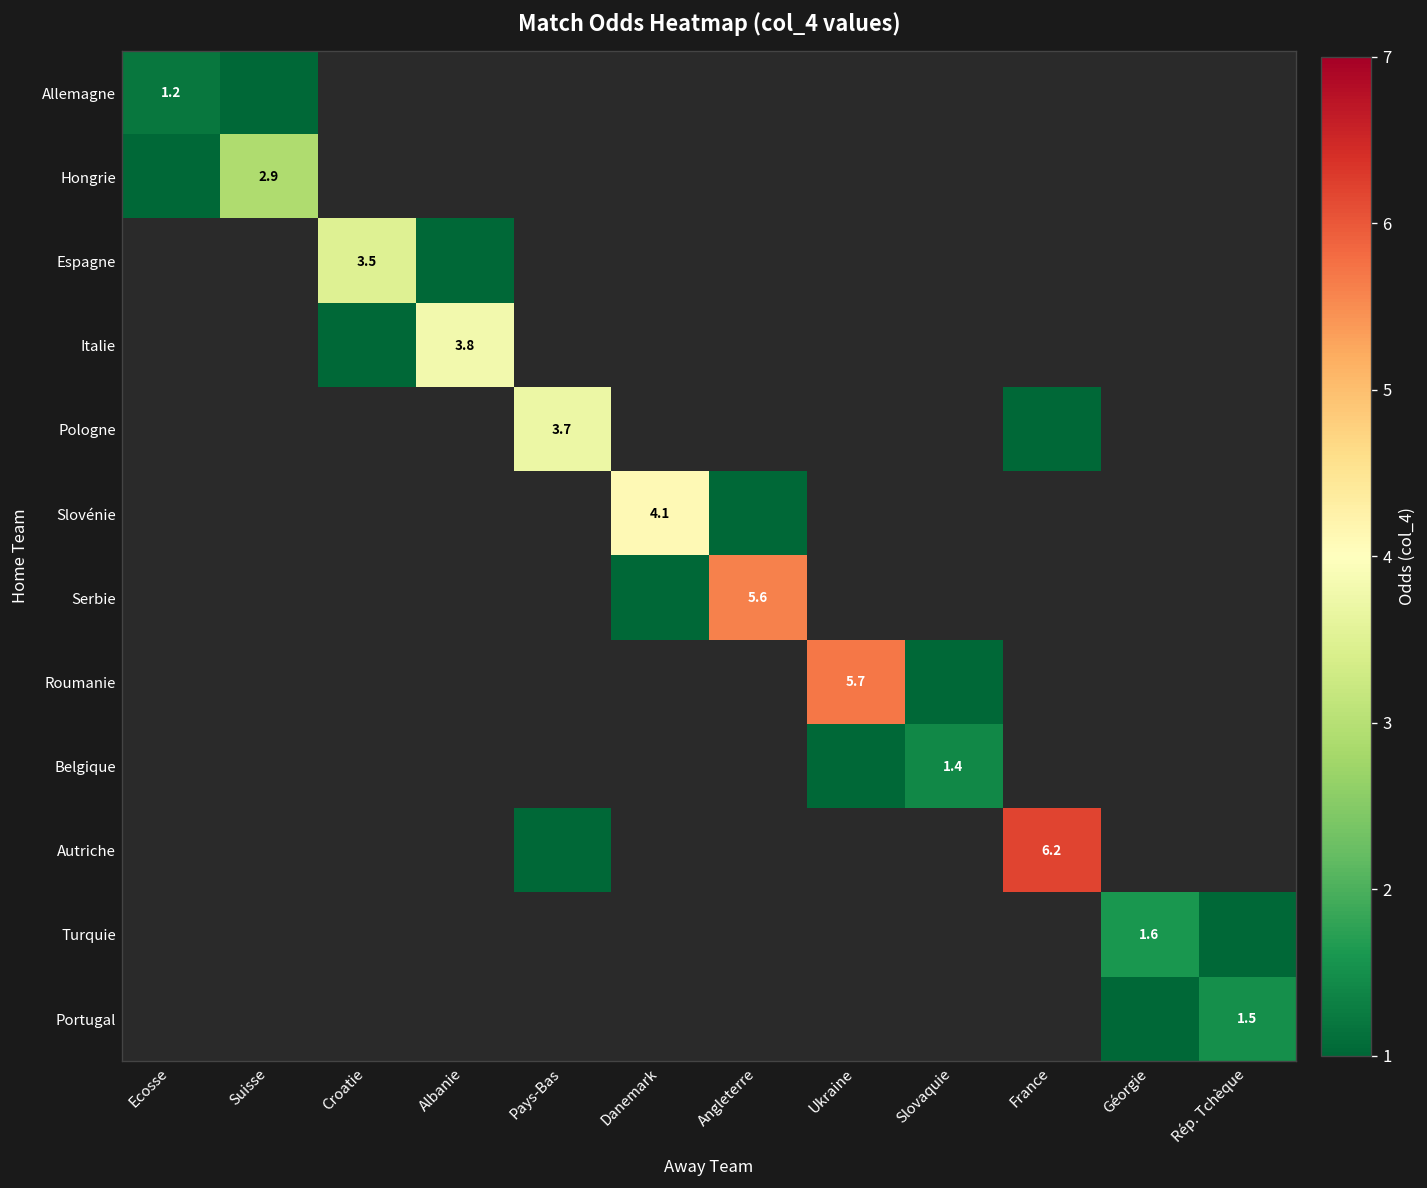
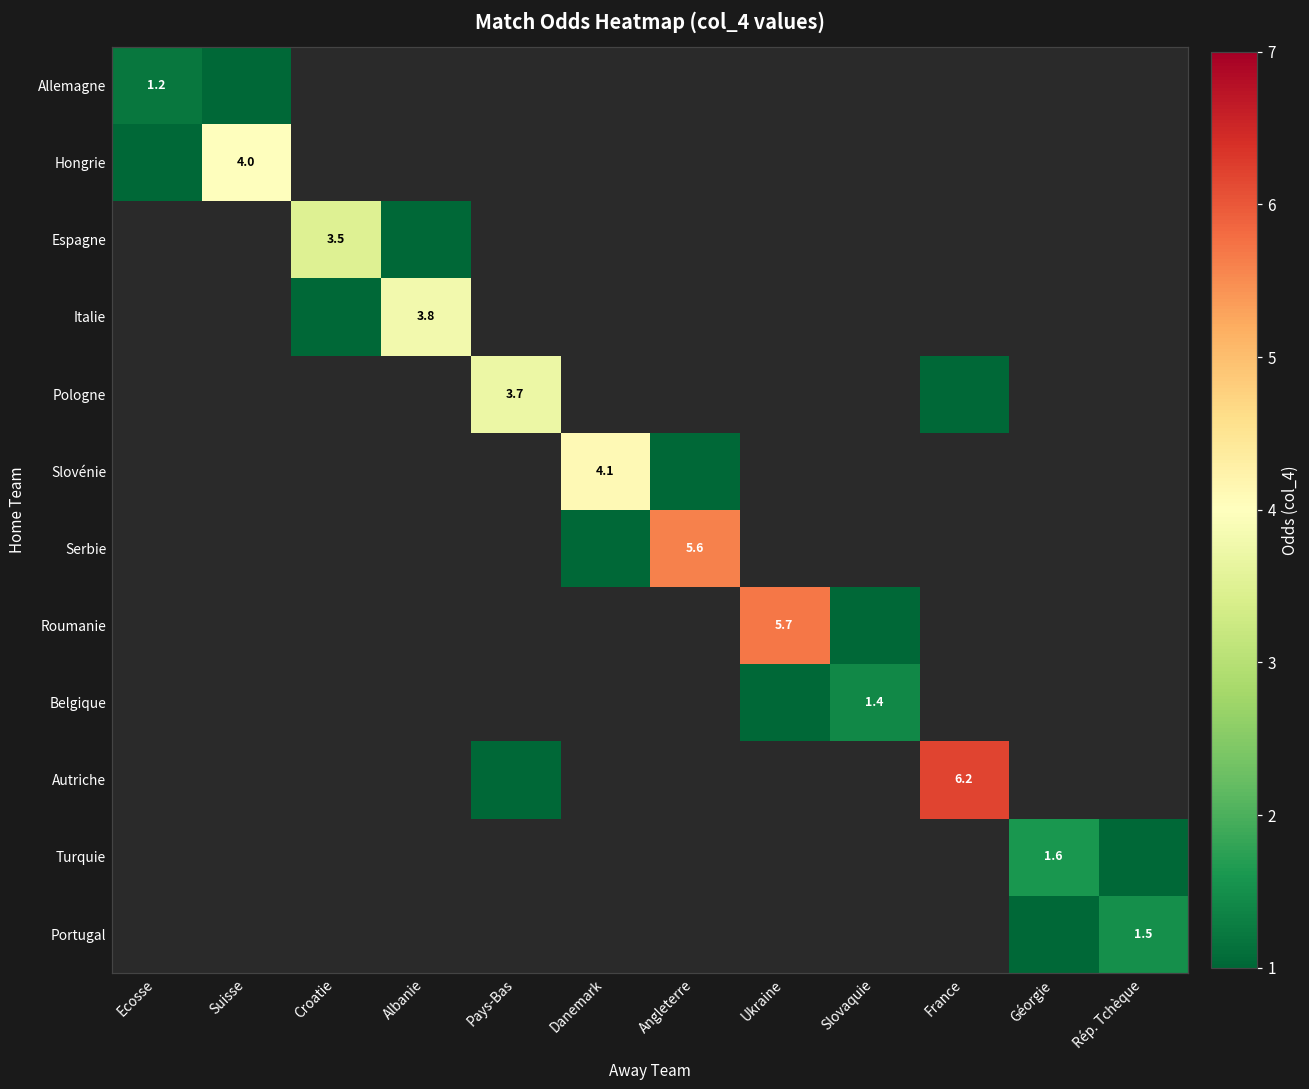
  {
    "Allemagne": {
      "Ecosse": 1.2
    },
    "Hongrie": {
-     "Suisse": 2.9
+     "Suisse": 4.0
    },
    "Espagne": {
      "Croatie": 3.5
    },
    "Italie": {
      "Albanie": 3.8
    },
    "Pologne": {
      "Pays-Bas": 3.7
    },
    "Slovénie": {
      "Danemark": 4.1
    },
    "Serbie": {
      "Angleterre": 5.6
    },
    "Roumanie": {
      "Ukraine": 5.7
    },
    "Belgique": {
      "Slovaquie": 1.4
    },
    "Autriche": {
      "France": 6.2
    },
    "Turquie": {
      "Géorgie": 1.6
    },
    "Portugal": {
      "Rép. Tchèque": 1.5
    }
  }
